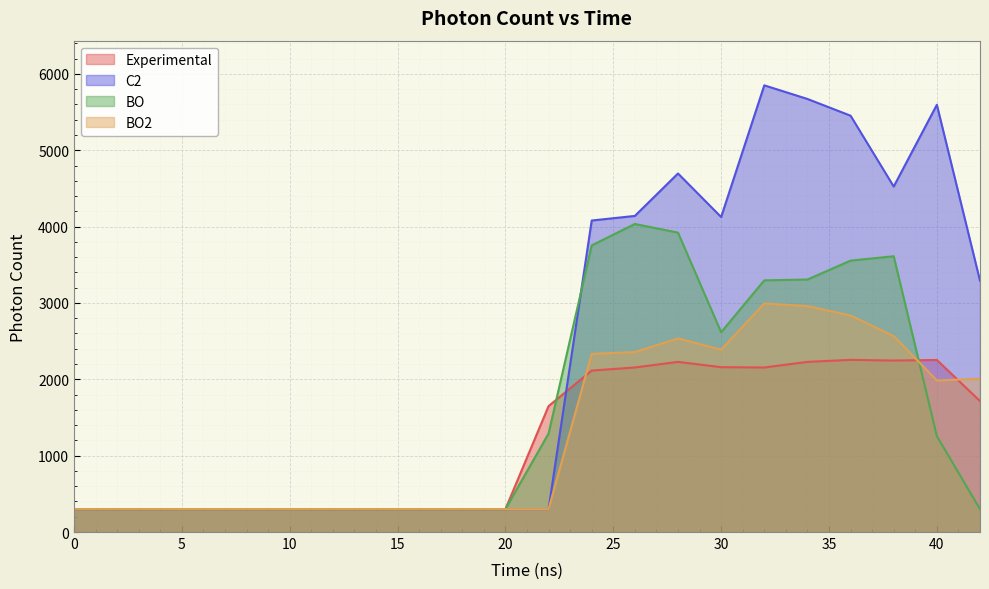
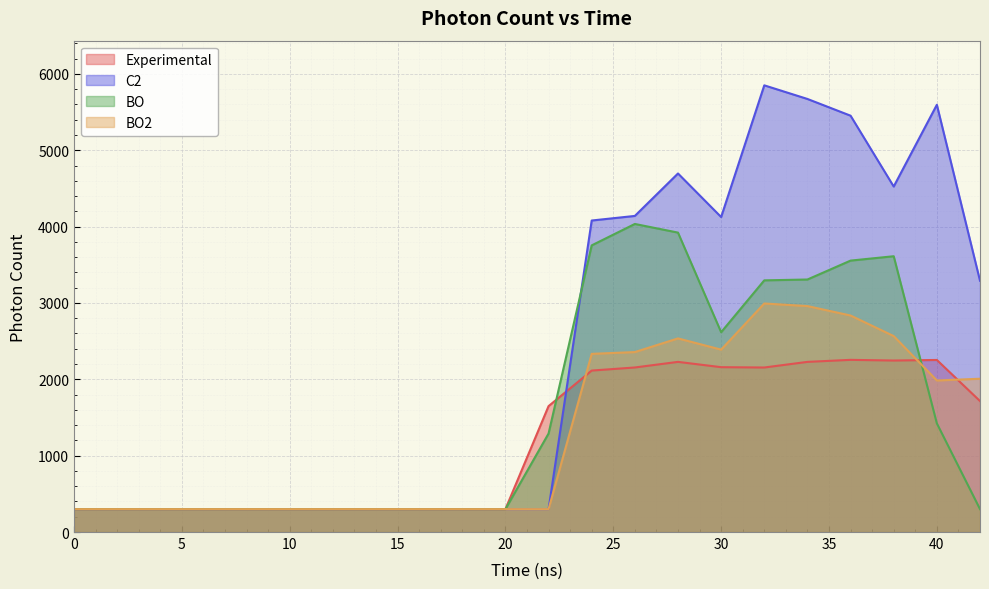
  {
    "C2": {
      "30": 4100,
      "40": 5600
    },
    "BO": {
      "30": 2600,
-     "40": 1300
+     "40": 1400
    }
  }
